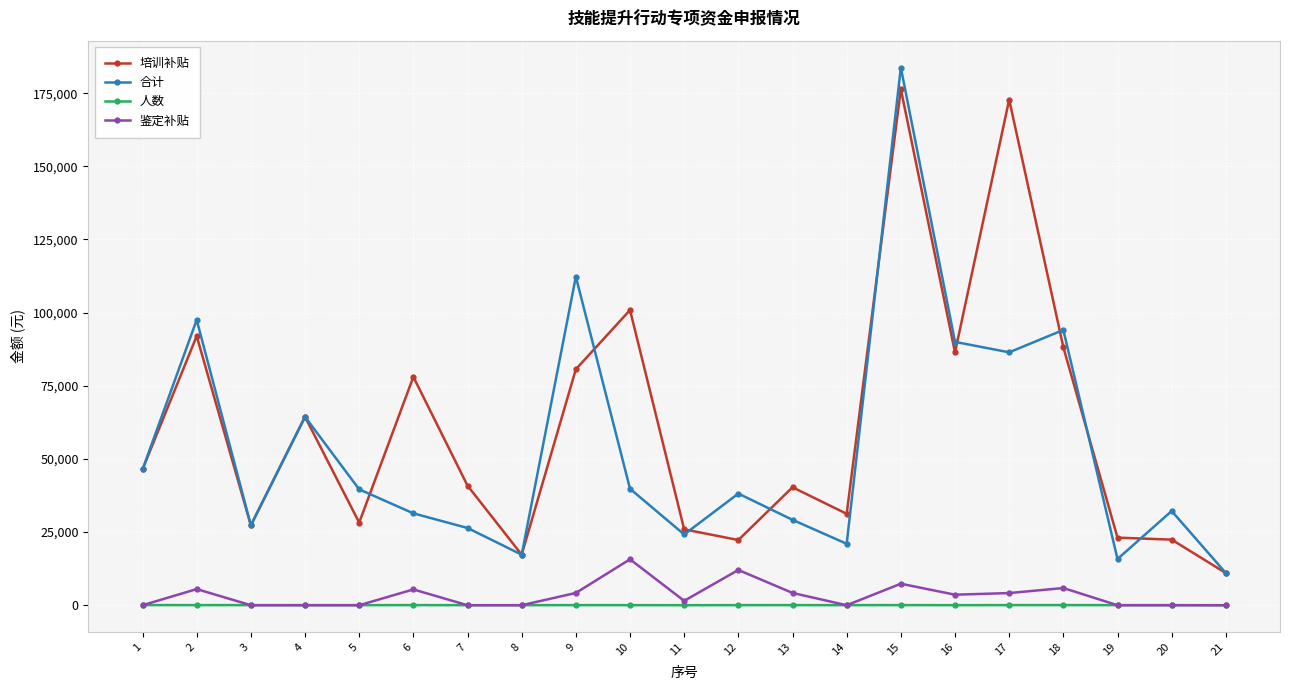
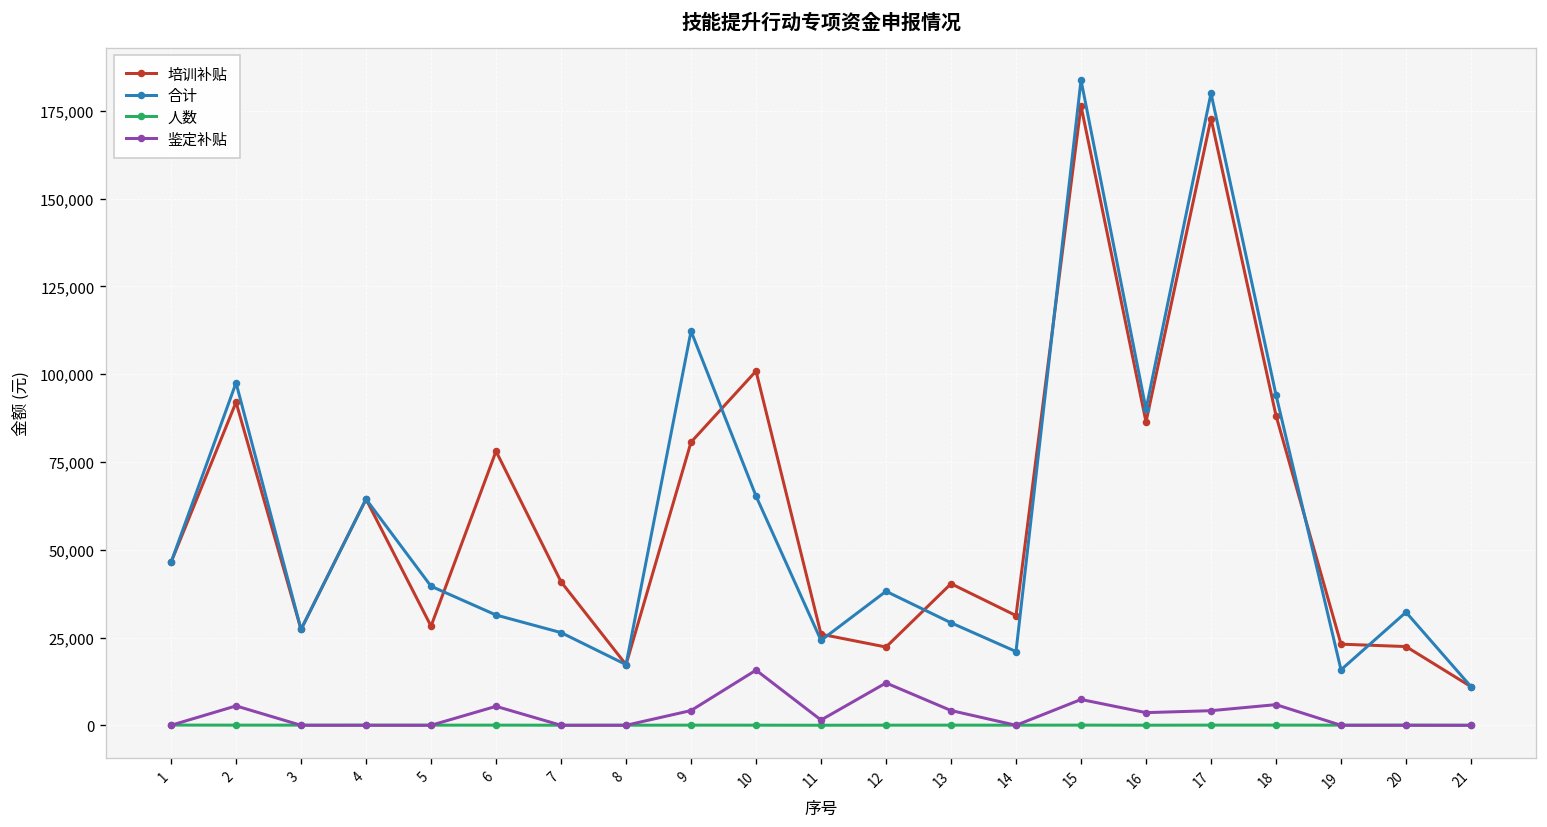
  {
    "培训补贴": {
      "2": "92,000",
      "5": "28,000",
      "6": "78,000",
      "7": "41,000",
      "9": "81,000",
      "10": "101,000",
      "11": "26,000",
      "12": "22,000",
      "13": "40,000",
      "14": "31,000",
      "15": "176,000",
      "16": "86,000",
      "17": "173,000",
      "18": "88,000",
      "19": "23,000",
      "20": "22,000"
    },
    "合计": {
      "2": "98,000",
      "5": "40,000",
      "6": "31,000",
      "7": "26,000",
      "9": "112,000",
-     "10": "40,000",
+     "10": "65,000",
      "11": "24,000",
      "12": "38,000",
      "13": "29,000",
      "14": "21,000",
      "15": "184,000",
      "16": "90,000",
-     "17": "86,000",
+     "17": "180,000",
      "18": "94,000",
      "19": "16,000",
      "20": "32,000"
    },
    "人数": {
      "2": "0",
      "6": "0",
      "9": "0",
      "10": "0",
      "11": "0",
      "12": "0",
      "13": "0",
      "15": "0",
      "16": "0",
      "17": "0",
      "18": "0"
    },
    "鉴定补贴": {
      "2": "6,000",
      "6": "5,000",
      "9": "4,000",
      "10": "16,000",
      "11": "2,000",
      "12": "12,000",
      "13": "4,000",
      "15": "7,000",
      "16": "4,000",
      "17": "4,000",
      "18": "6,000"
    }
  }
